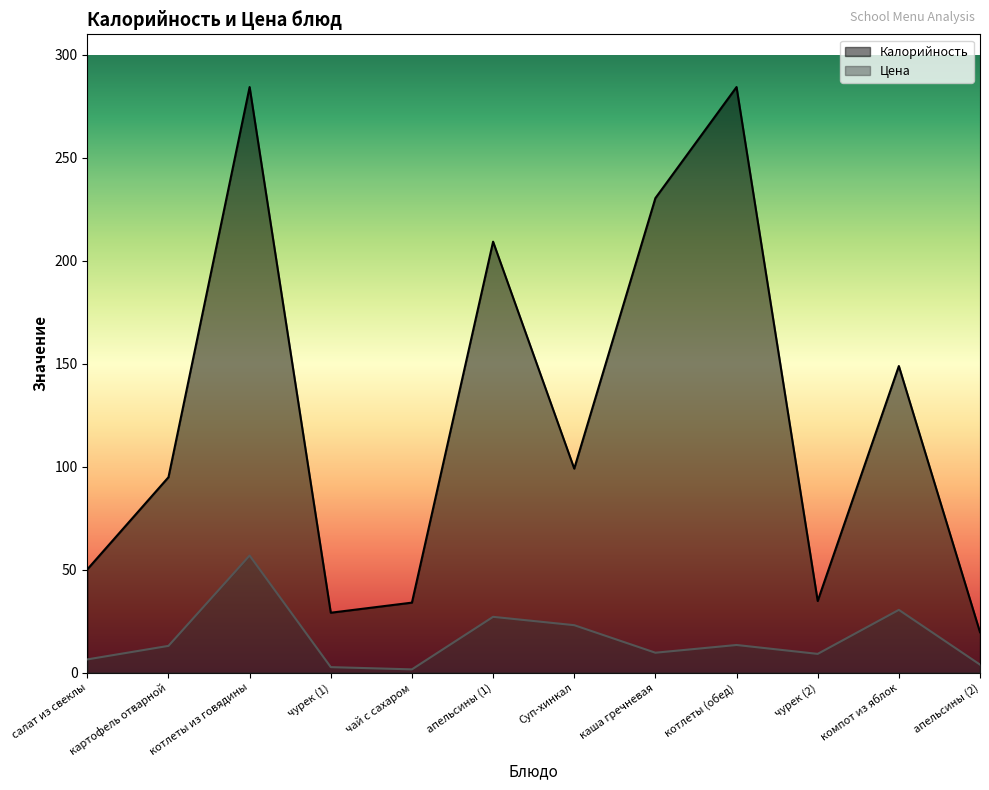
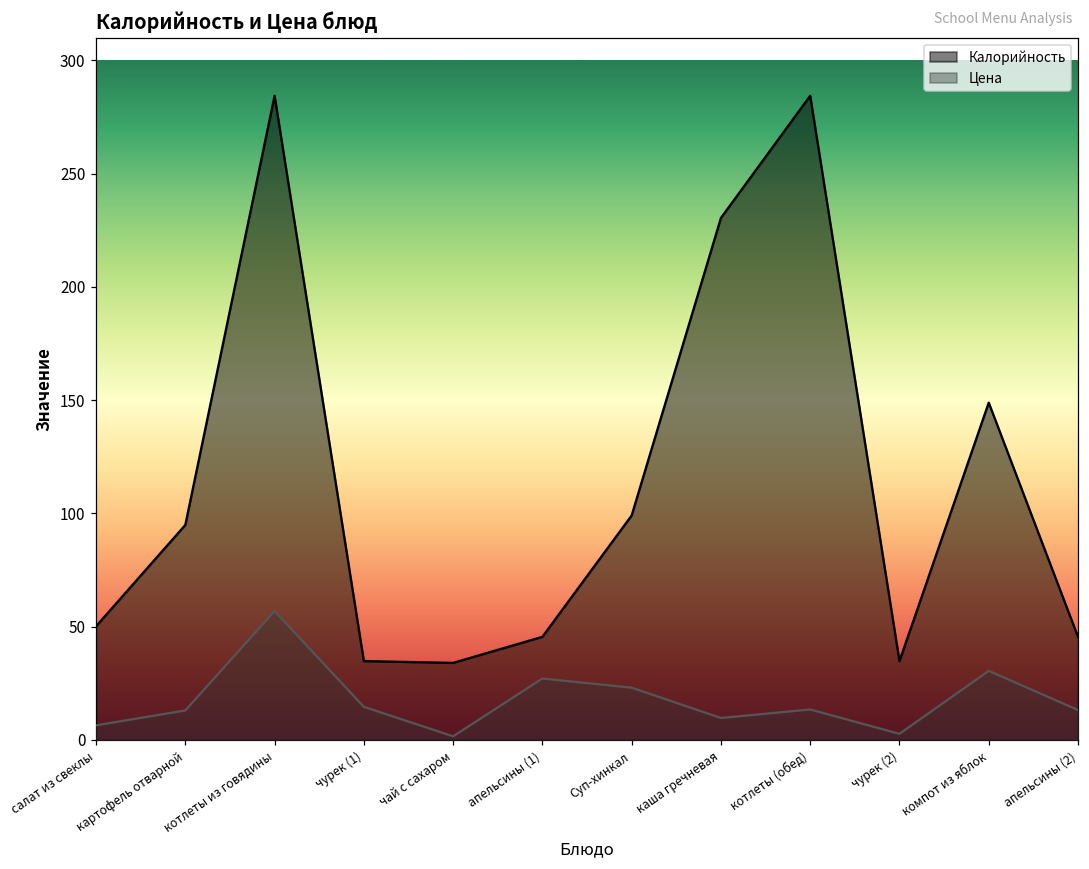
  {
    "Калорийность": {
      "салат из свеклы": 50,
      "картофель отварной": 95,
      "котлеты из говядины": 284,
-     "чурек (1)": 29,
+     "чурек (1)": 35,
      "чай с сахаром": 34,
-     "апельсины (1)": 209,
+     "апельсины (1)": 46,
      "Суп-хинкал": 99,
      "каша гречневая": 230,
      "котлеты (обед)": 284,
      "чурек (2)": 35,
      "компот из яблок": 149,
-     "апельсины (2)": 20
+     "апельсины (2)": 46
    },
    "Цена": {
      "салат из свеклы": 6,
      "картофель отварной": 13,
      "котлеты из говядины": 57,
-     "чурек (1)": 3,
+     "чурек (1)": 15,
      "чай с сахаром": 2,
      "апельсины (1)": 27,
      "Суп-хинкал": 23,
      "каша гречневая": 10,
      "котлеты (обед)": 13,
-     "чурек (2)": 9,
+     "чурек (2)": 3,
      "компот из яблок": 30,
-     "апельсины (2)": 4
+     "апельсины (2)": 13
    }
  }
